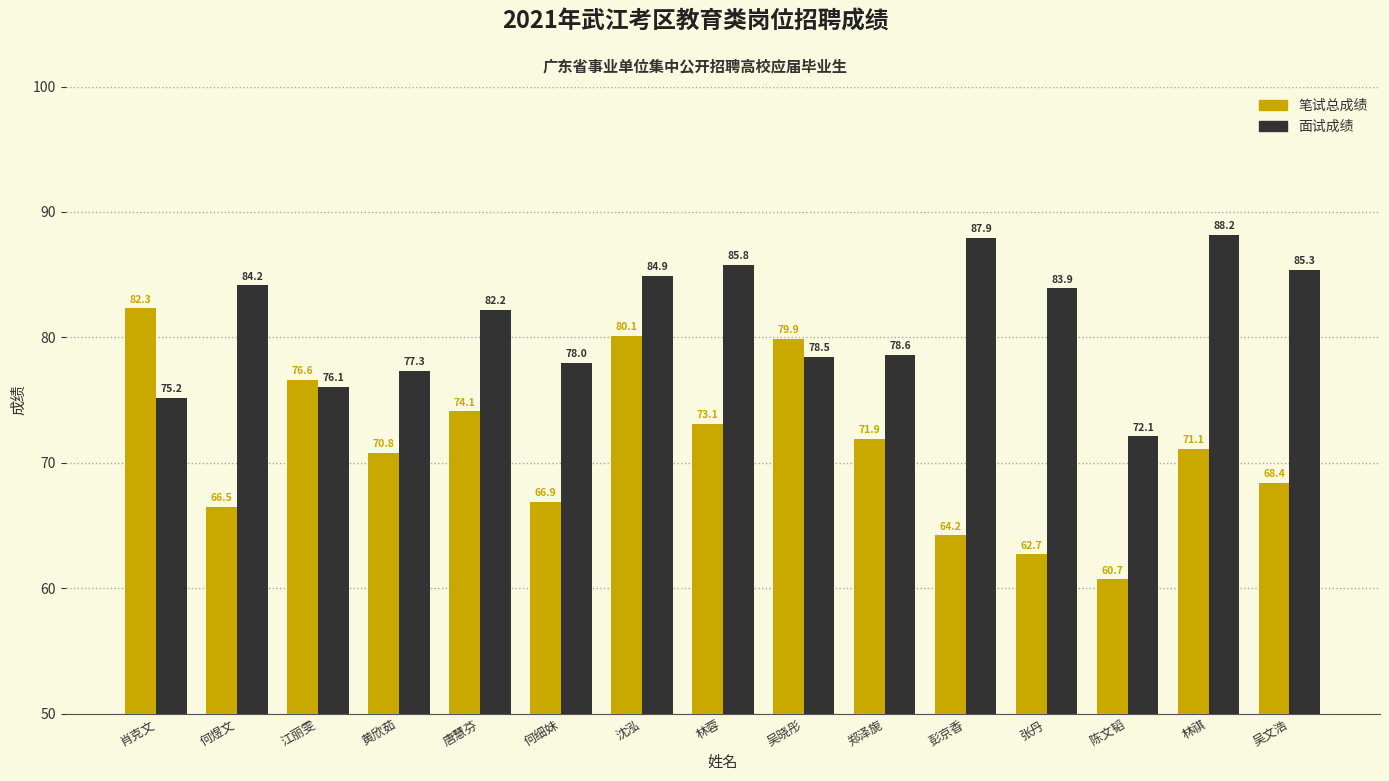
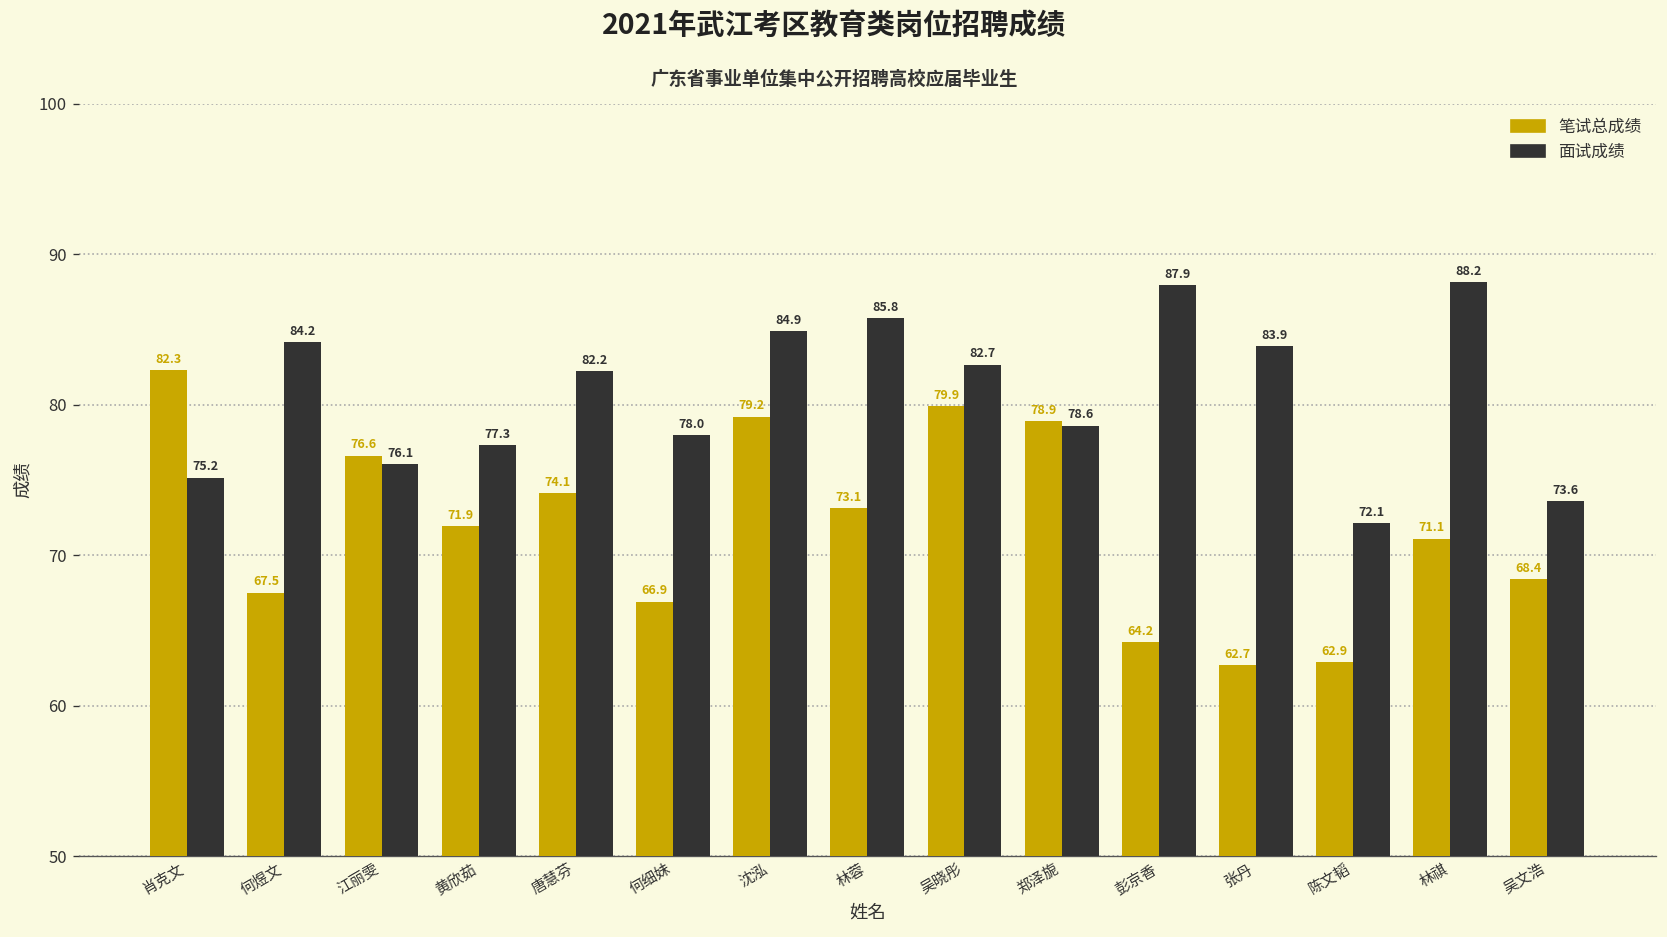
  {
    "笔试总成绩": {
      "肖克文": 82.3,
-     "何煜文": 66.5,
+     "何煜文": 67.5,
      "江丽雯": 76.6,
-     "黄欣茹": 70.8,
+     "黄欣茹": 71.9,
      "唐慧芬": 74.1,
      "何细妹": 66.9,
-     "沈泓": 80.1,
+     "沈泓": 79.2,
      "林蓉": 73.1,
      "吴晓彤": 79.9,
-     "郑泽旎": 71.9,
+     "郑泽旎": 78.9,
      "彭京香": 64.2,
      "张丹": 62.7,
-     "陈文韬": 60.7,
+     "陈文韬": 62.9,
      "林祺": 71.1,
      "吴文浩": 68.4
    },
    "面试成绩": {
      "肖克文": 75.2,
      "何煜文": 84.2,
      "江丽雯": 76.1,
      "黄欣茹": 77.3,
      "唐慧芬": 82.2,
      "何细妹": 78.0,
      "沈泓": 84.9,
      "林蓉": 85.8,
-     "吴晓彤": 78.5,
+     "吴晓彤": 82.7,
      "郑泽旎": 78.6,
      "彭京香": 87.9,
      "张丹": 83.9,
      "陈文韬": 72.1,
      "林祺": 88.2,
-     "吴文浩": 85.3
+     "吴文浩": 73.6
    }
  }
